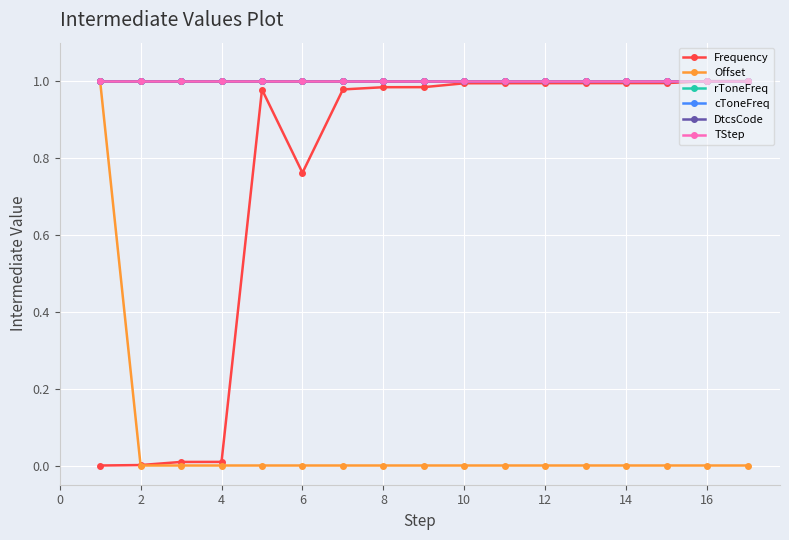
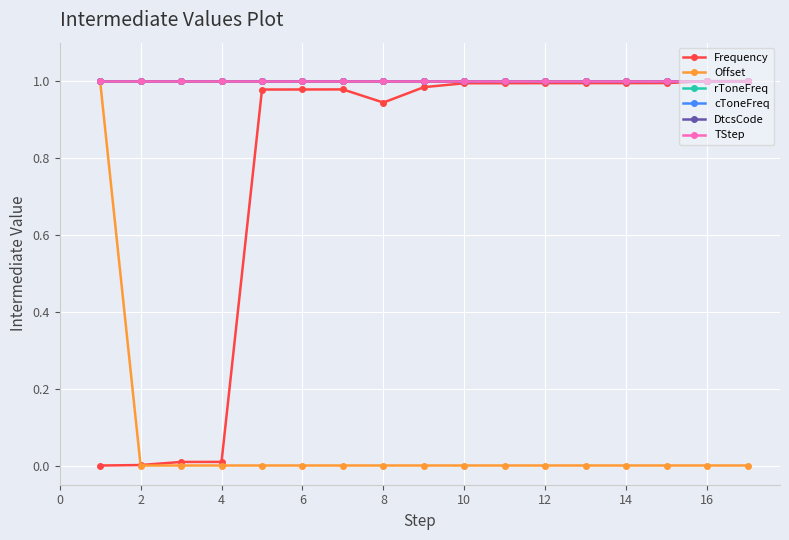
  {
    "Frequency": {
      "4": 0.01,
-     "6": 0.76,
-     "8": 0.98
+     "6": 0.98,
+     "8": 0.94
    },
    "Offset": {
      "4": 0.00,
      "6": 0.00,
      "8": 0.00,
      "10": 0.00,
      "12": 0.00,
      "14": 0.00,
      "16": 0.00
    },
    "TStep": {
      "2": 1.00,
      "4": 1.00,
      "6": 1.00,
      "8": 1.00
    }
  }
